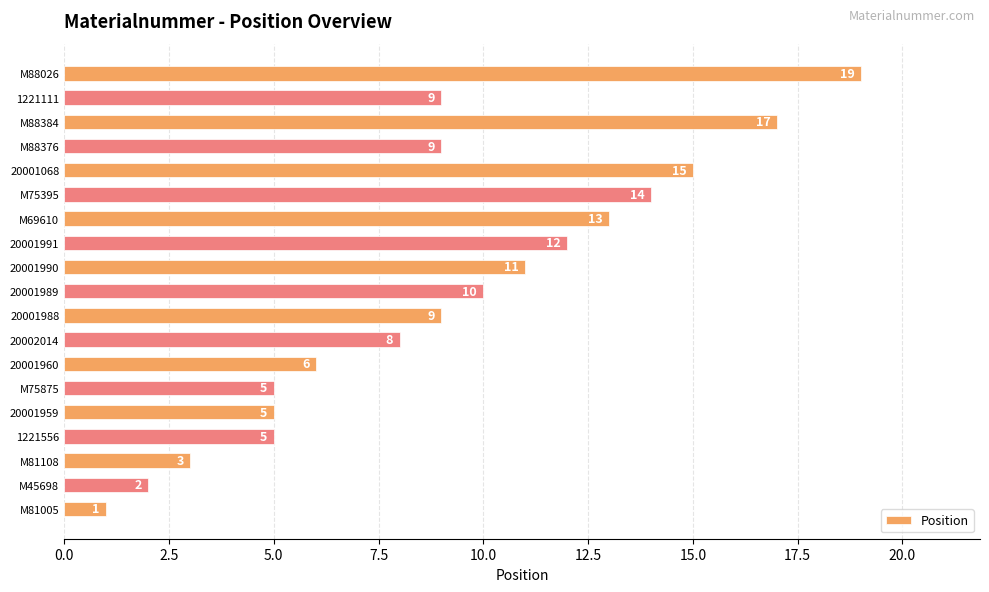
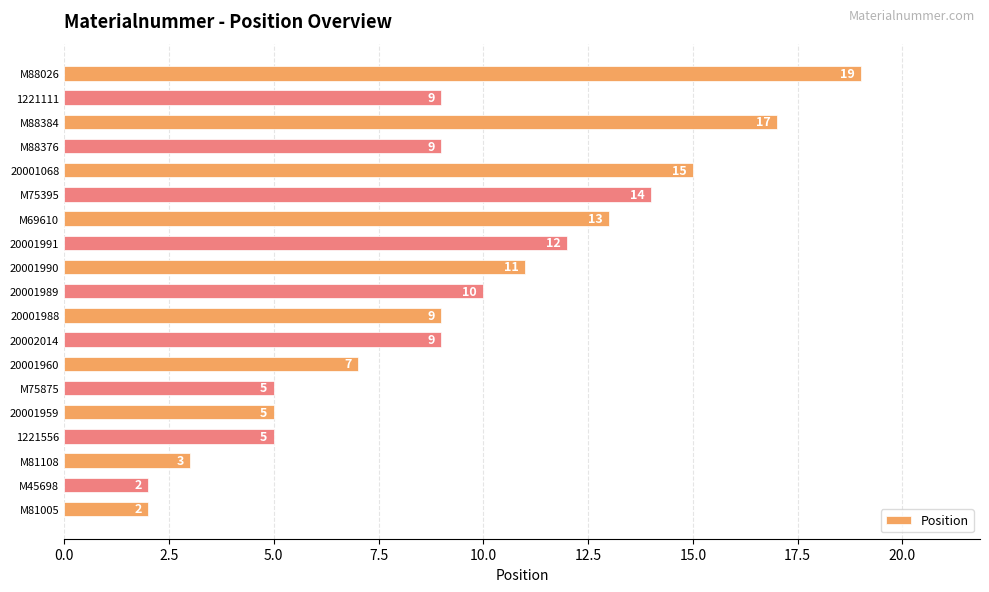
  {
    "M88026": 19,
    "1221111": 9,
    "M88384": 17,
    "M88376": 9,
    "20001068": 15,
    "M75395": 14,
    "M69610": 13,
    "20001991": 12,
    "20001990": 11,
    "20001989": 10,
    "20001988": 9,
-   "20002014": 8,
-   "20001960": 6,
+   "20002014": 9,
+   "20001960": 7,
    "M75875": 5,
    "20001959": 5,
    "1221556": 5,
    "M81108": 3,
    "M45698": 2,
-   "M81005": 1
+   "M81005": 2
  }
